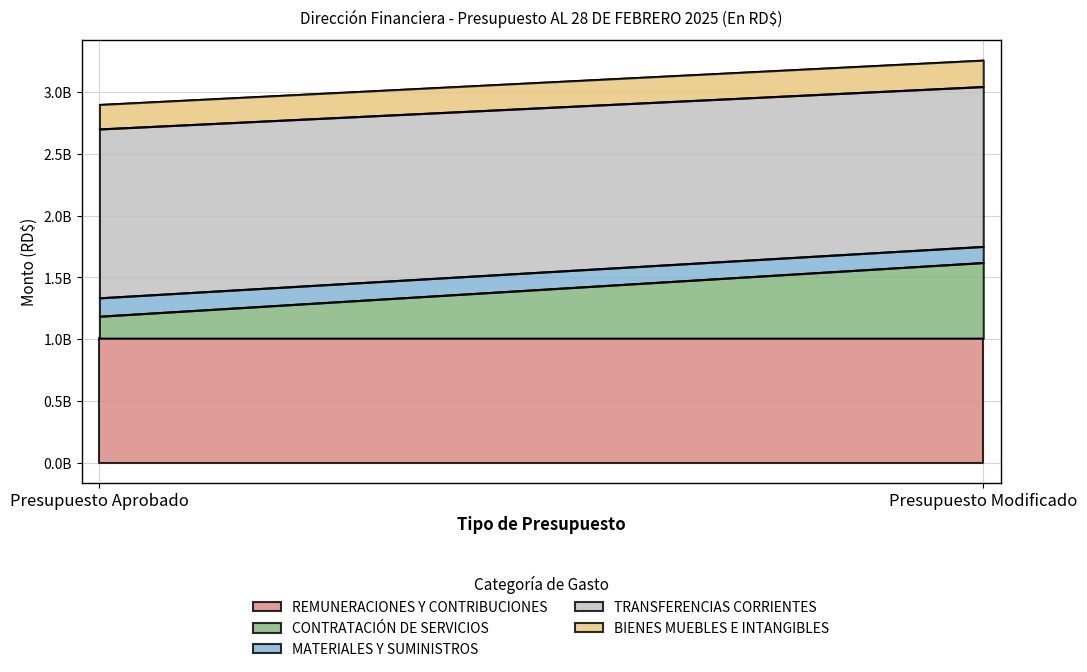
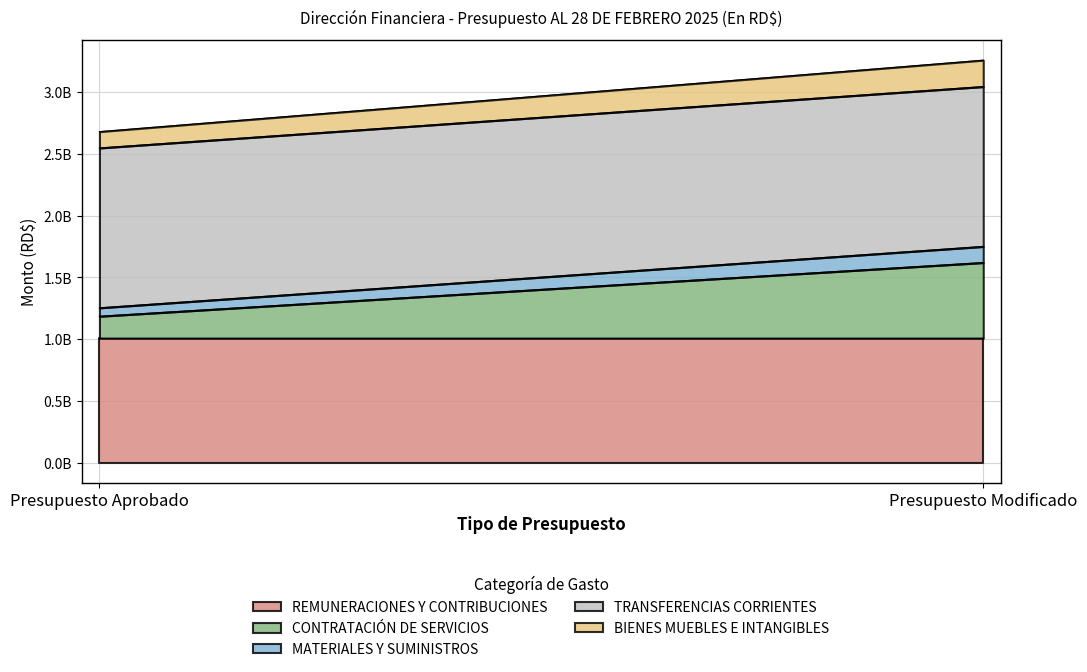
  {
    "REMUNERACIONES Y CONTRIBUCIONES": {
      "Presupuesto Aprobado": 1010000000,
      "Presupuesto Modificado": 1010000000
    },
    "CONTRATACIÓN DE SERVICIOS": {
      "Presupuesto Aprobado": 180000000,
      "Presupuesto Modificado": 610000000
    },
    "MATERIALES Y SUMINISTROS": {
-     "Presupuesto Aprobado": 150000000,
+     "Presupuesto Aprobado": 70000000,
      "Presupuesto Modificado": 130000000
    },
    "TRANSFERENCIAS CORRIENTES": {
-     "Presupuesto Aprobado": 1370000000,
+     "Presupuesto Aprobado": 1290000000,
      "Presupuesto Modificado": 1290000000
    },
    "BIENES MUEBLES E INTANGIBLES": {
-     "Presupuesto Aprobado": 200000000,
+     "Presupuesto Aprobado": 130000000,
      "Presupuesto Modificado": 210000000
    }
  }
